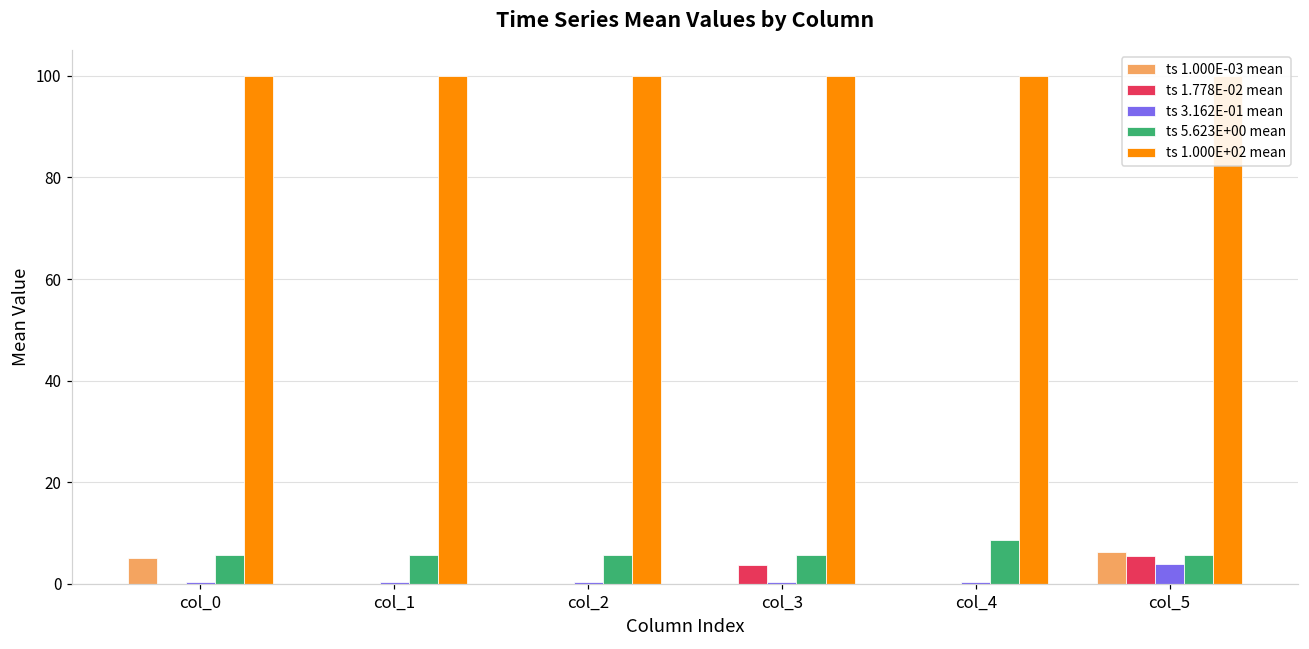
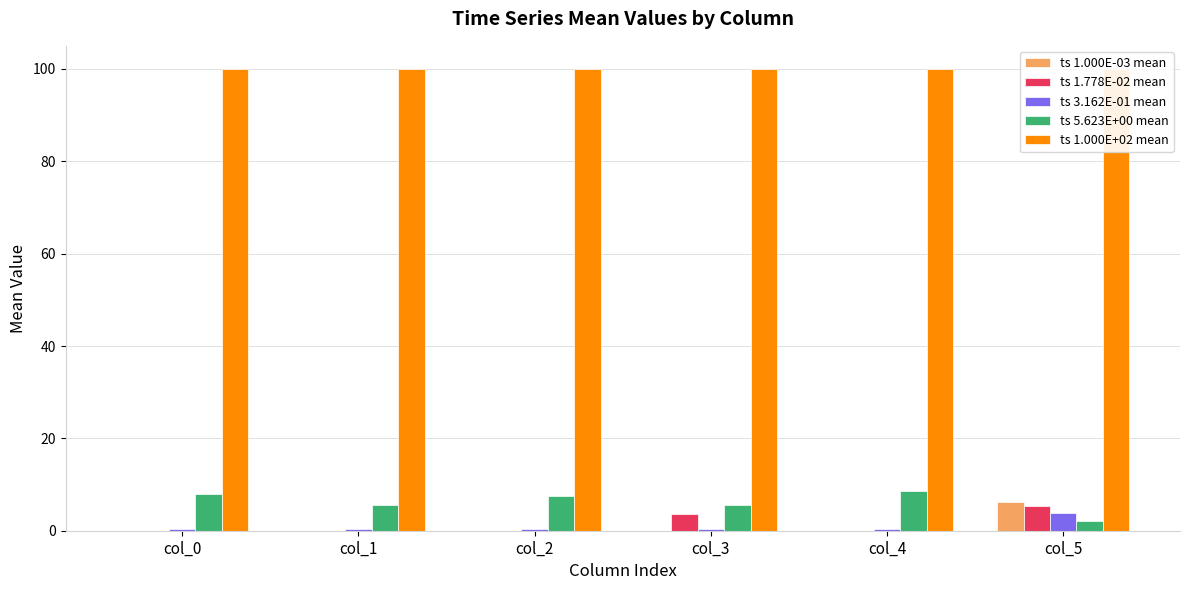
  {
    "ts 1.000E-03 mean": {
-     "col_0": 5,
+     "col_0": 0,
      "col_5": 6
    },
    "ts 1.778E-02 mean": {
      "col_3": 4,
      "col_5": 5
    },
    "ts 3.162E-01 mean": {
      "col_5": 4
    },
    "ts 5.623E+00 mean": {
-     "col_0": 6,
+     "col_0": 8,
      "col_1": 6,
-     "col_2": 6,
+     "col_2": 8,
      "col_3": 6,
      "col_4": 9,
-     "col_5": 6
+     "col_5": 2
    },
    "ts 1.000E+02 mean": {
      "col_0": 100,
      "col_1": 100,
      "col_2": 100,
      "col_3": 100,
      "col_4": 100
    }
  }
